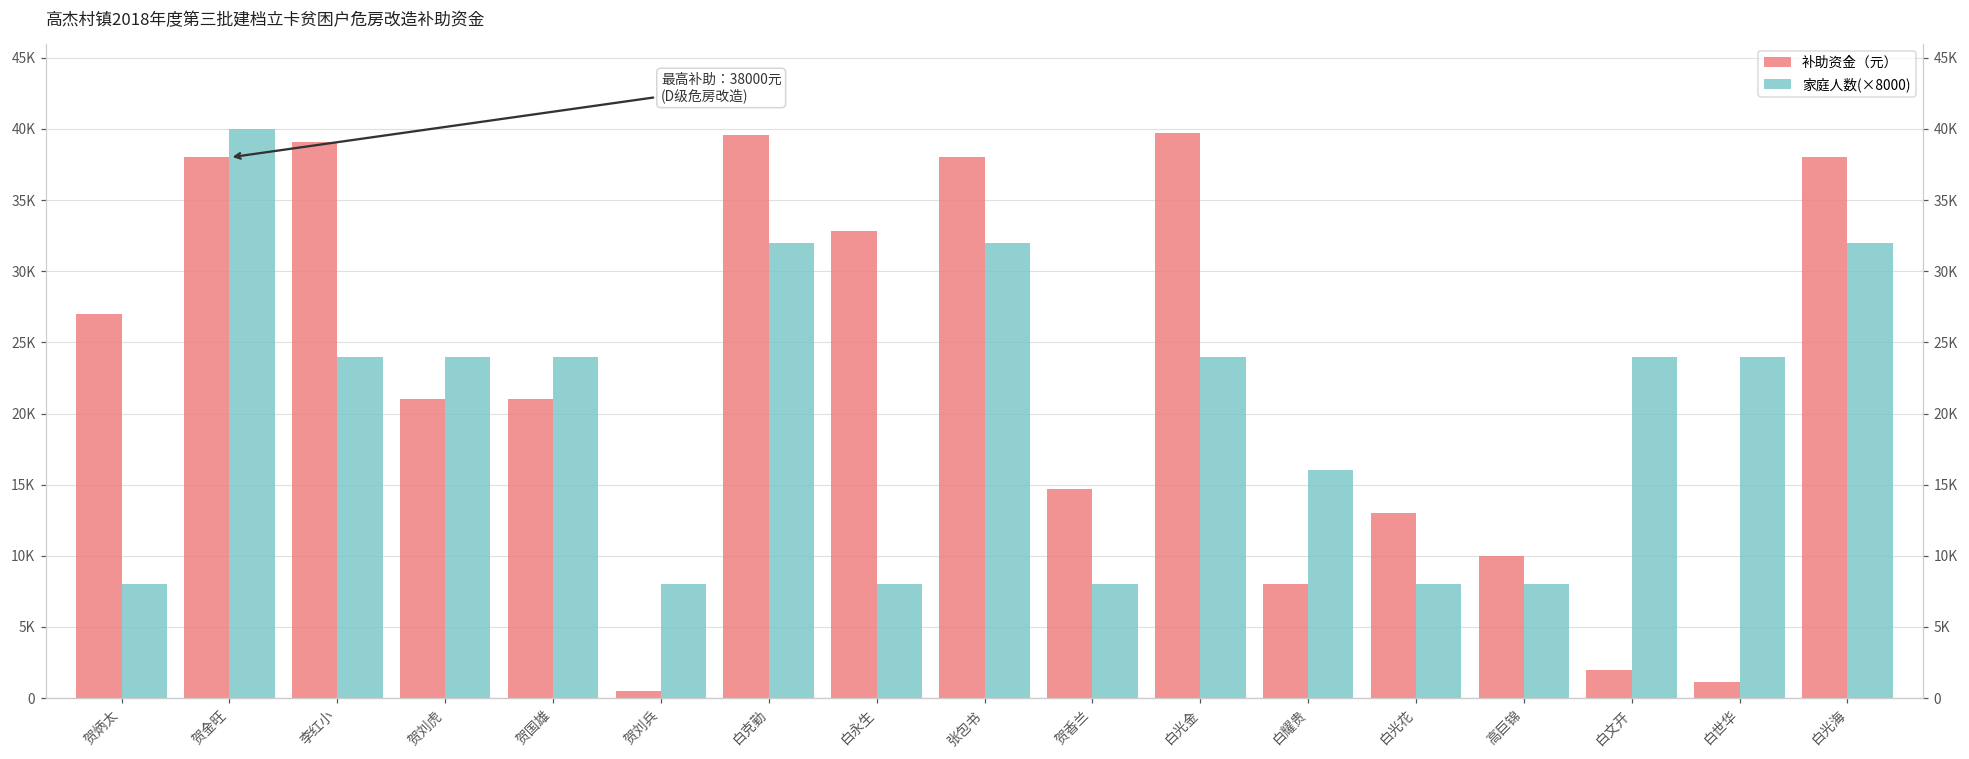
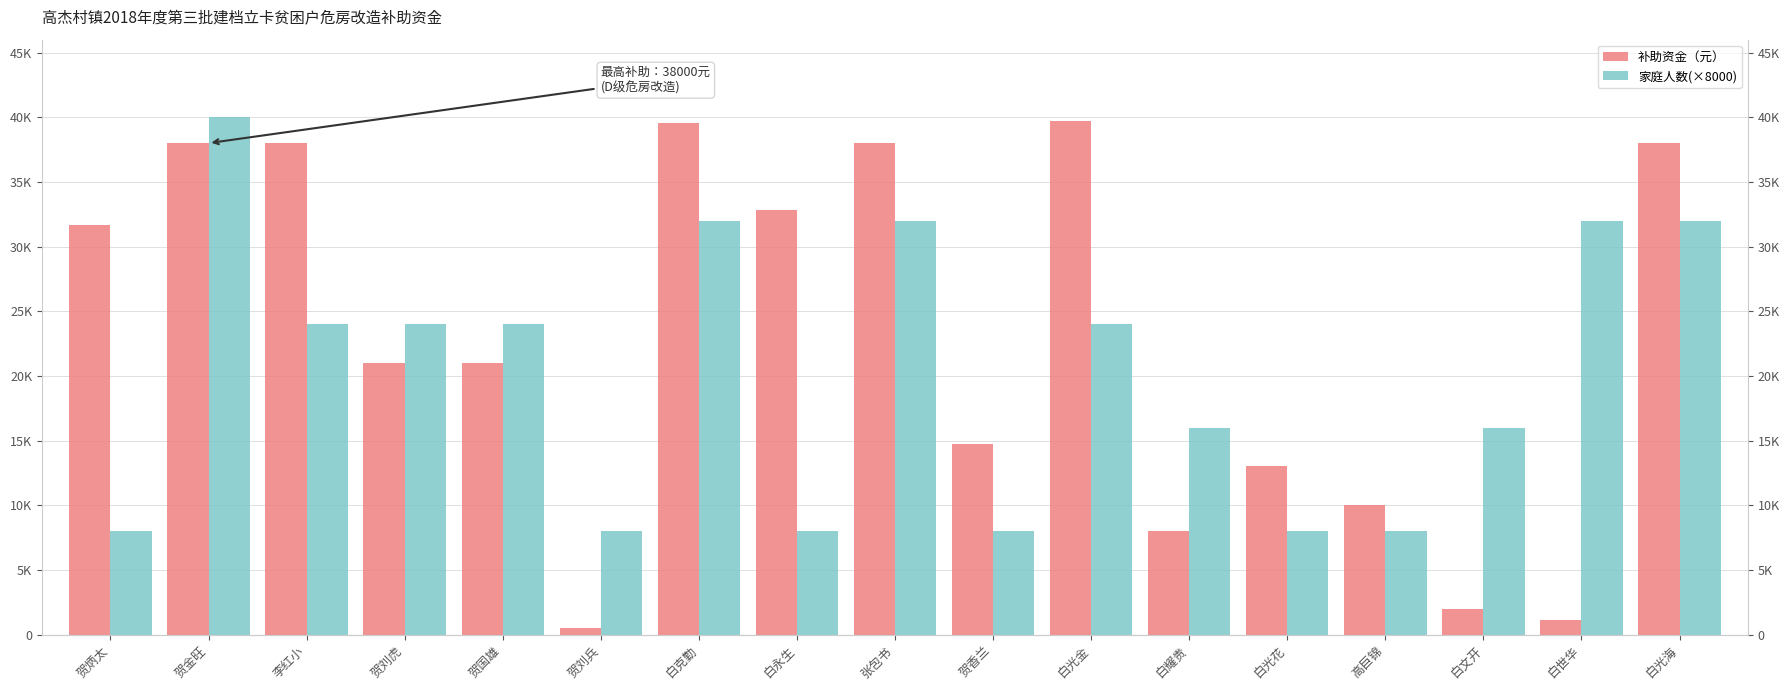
  {
    "补助资金（元）": {
-     "贺炳太": 27000,
+     "贺炳太": 31700,
      "贺金旺": 38000,
-     "李红小": 39100,
+     "李红小": 38000,
      "贺刘虎": 21000,
      "贺国雄": 21000,
      "贺刘兵": 500,
      "白永生": 32800,
      "张包书": 38000,
      "贺香兰": 14700,
      "白光金": 39700,
      "白耀贵": 8000,
      "白光花": 13000,
      "高巨锦": 10000,
      "白文开": 2000,
      "白世华": 1100,
      "白光海": 38000
    },
    "家庭人数(×8000)": {
      "贺炳太": 8000,
      "李红小": 24000,
      "贺刘虎": 24000,
      "贺国雄": 24000,
      "贺刘兵": 8000,
      "白克勤": 32000,
      "白永生": 8000,
      "张包书": 32000,
      "贺香兰": 8000,
      "白光金": 24000,
      "白耀贵": 16000,
      "白光花": 8000,
      "高巨锦": 8000,
-     "白文开": 24000,
-     "白世华": 24000,
+     "白文开": 16000,
+     "白世华": 32000,
      "白光海": 32000
    }
  }
